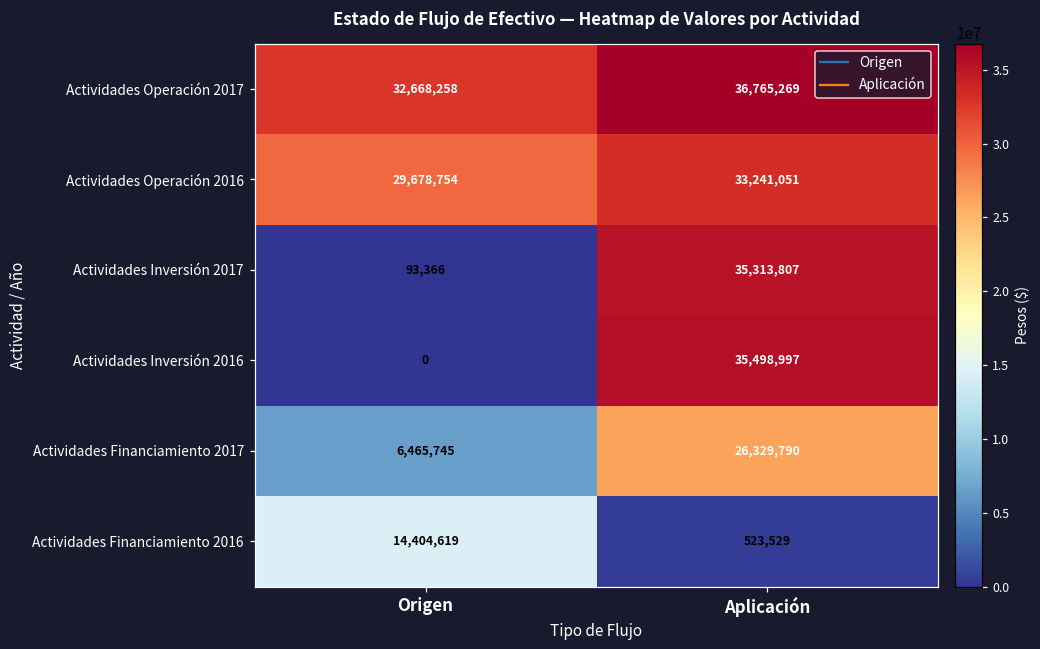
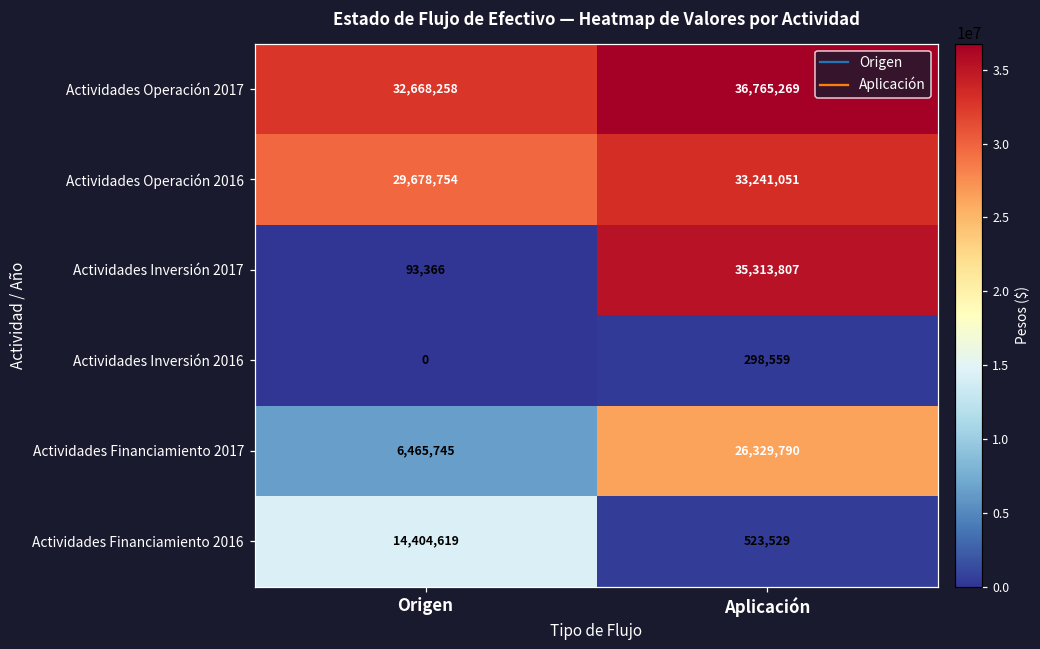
  {
    "Actividades Operación 2017": {
      "Origen": "32,668,258",
      "Aplicación": "36,765,269"
    },
    "Actividades Operación 2016": {
      "Origen": "29,678,754",
      "Aplicación": "33,241,051"
    },
    "Actividades Inversión 2017": {
      "Origen": "93,366",
      "Aplicación": "35,313,807"
    },
    "Actividades Inversión 2016": {
      "Origen": "0",
-     "Aplicación": "35,498,997"
+     "Aplicación": "298,559"
    },
    "Actividades Financiamiento 2017": {
      "Origen": "6,465,745",
      "Aplicación": "26,329,790"
    },
    "Actividades Financiamiento 2016": {
      "Origen": "14,404,619",
      "Aplicación": "523,529"
    }
  }
